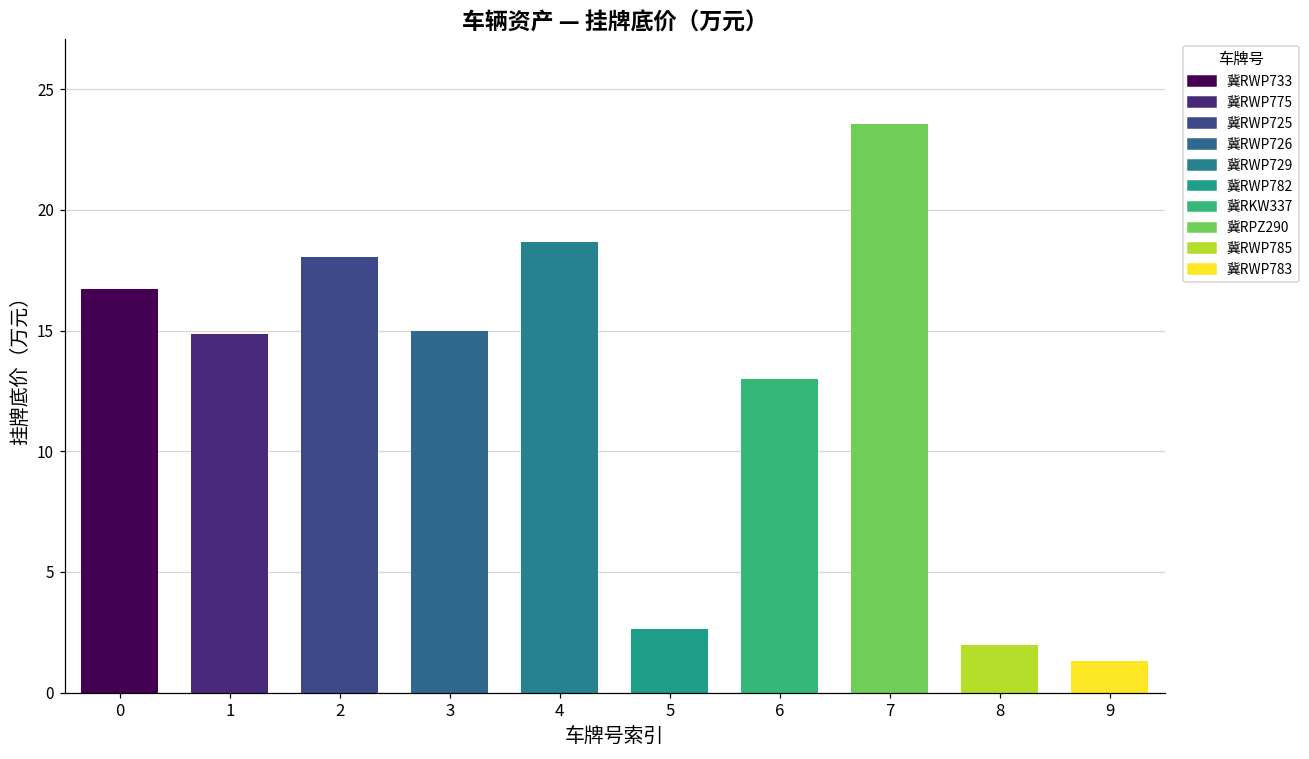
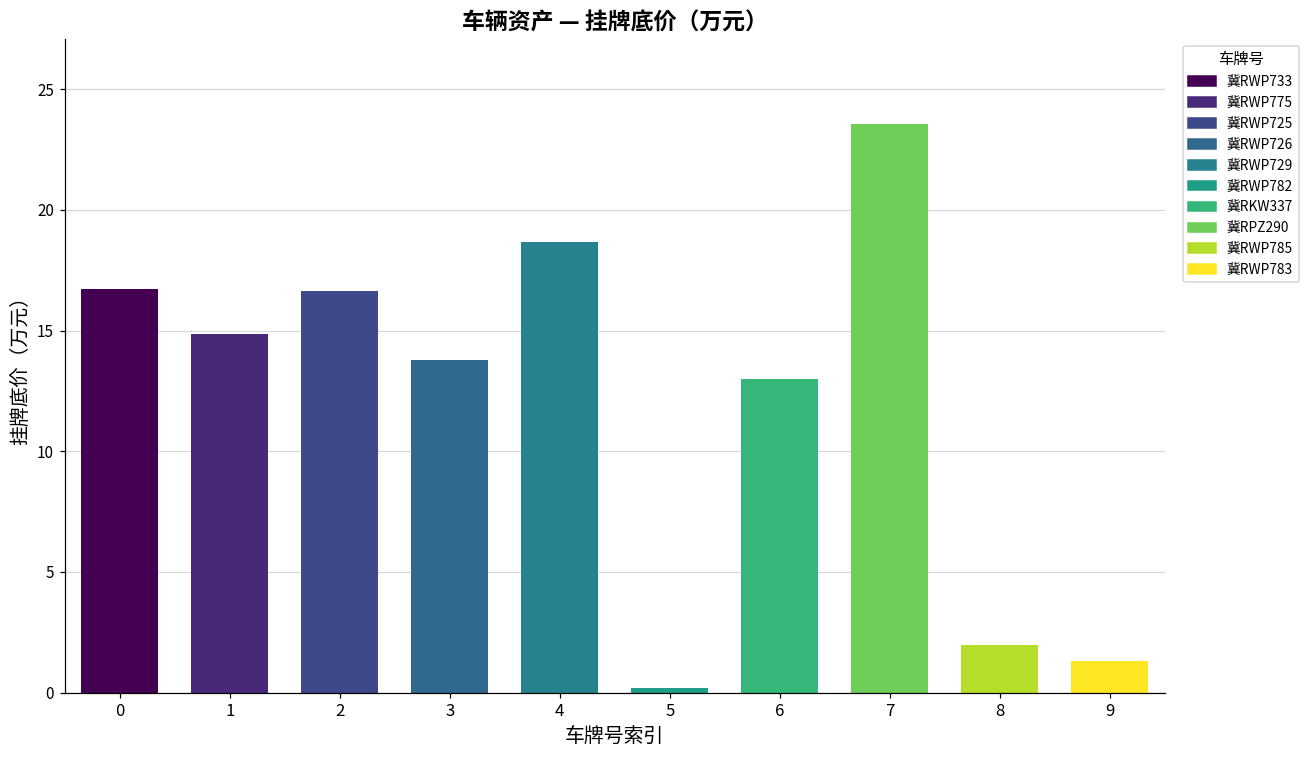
  {
    "0": 16.7,
    "1": 14.8,
-   "2": 18.0,
-   "3": 15.0,
+   "2": 16.6,
+   "3": 13.8,
    "4": 18.7,
-   "5": 2.7,
+   "5": 0.2,
    "6": 13.0,
    "7": 23.5,
    "8": 2.0,
    "9": 1.3
  }
